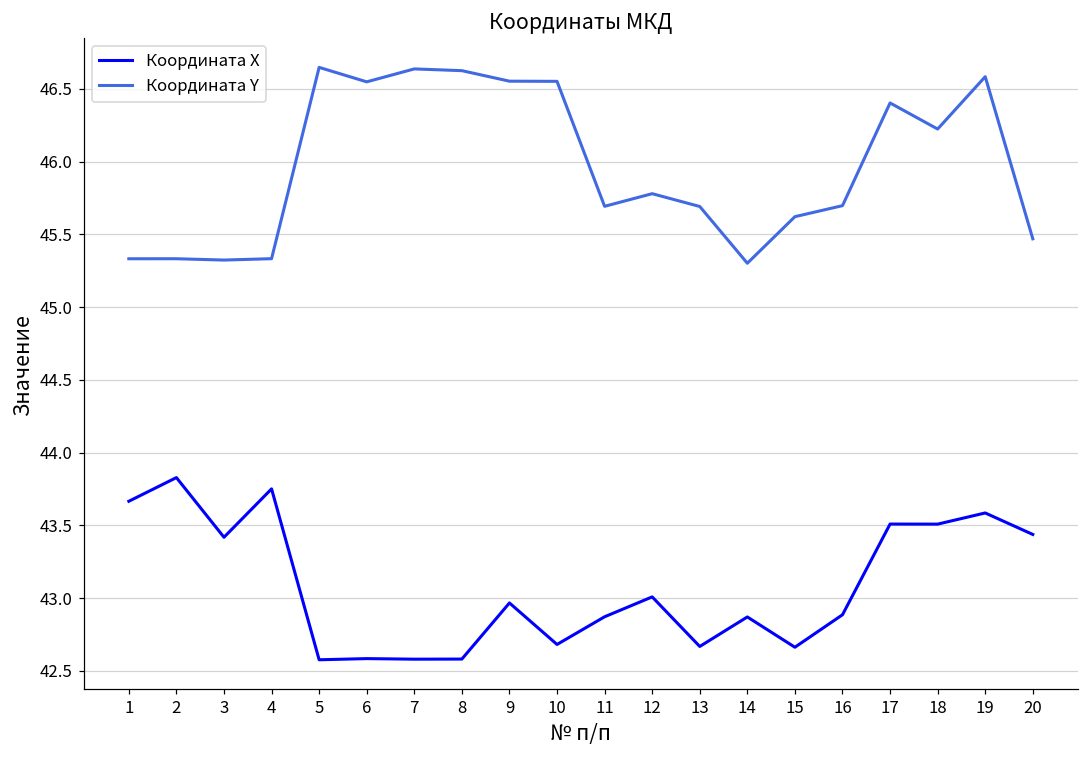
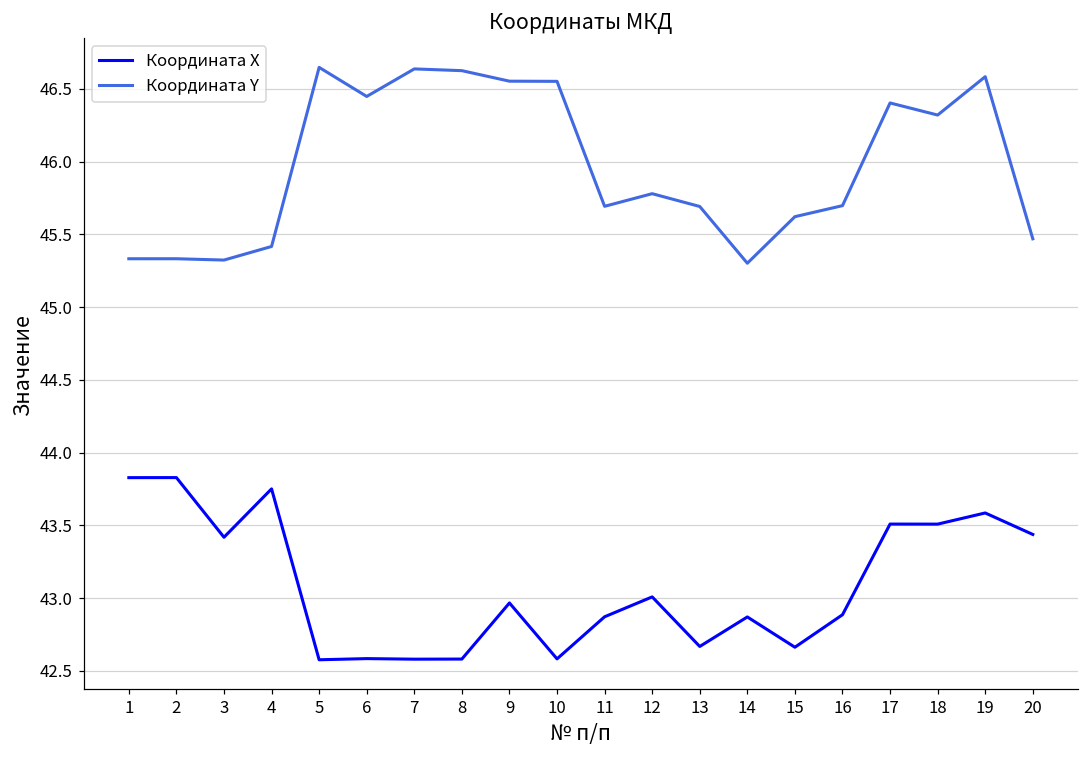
  {
    "Координата Х": {
-     "1": 43.67,
+     "1": 43.83,
      "2": 43.83,
      "3": 43.42,
      "4": 43.75,
      "5": 42.58,
      "6": 42.58,
      "7": 42.58,
      "8": 42.58,
      "9": 42.97,
-     "10": 42.68,
+     "10": 42.58,
      "11": 42.87,
      "12": 43.01,
      "13": 42.67,
      "14": 42.87,
      "15": 42.66,
      "16": 42.89,
      "17": 43.51,
      "18": 43.51,
      "19": 43.59,
      "20": 43.44
    },
    "Координата Y": {
      "1": 45.33,
      "2": 45.33,
      "3": 45.32,
-     "4": 45.33,
+     "4": 45.42,
      "5": 46.65,
-     "6": 46.55,
+     "6": 46.45,
      "7": 46.64,
      "8": 46.62,
      "9": 46.55,
      "10": 46.55,
      "11": 45.69,
      "12": 45.78,
      "13": 45.69,
      "14": 45.30,
      "15": 45.62,
      "16": 45.70,
      "17": 46.40,
-     "18": 46.22,
+     "18": 46.32,
      "19": 46.58,
      "20": 45.47
    }
  }
